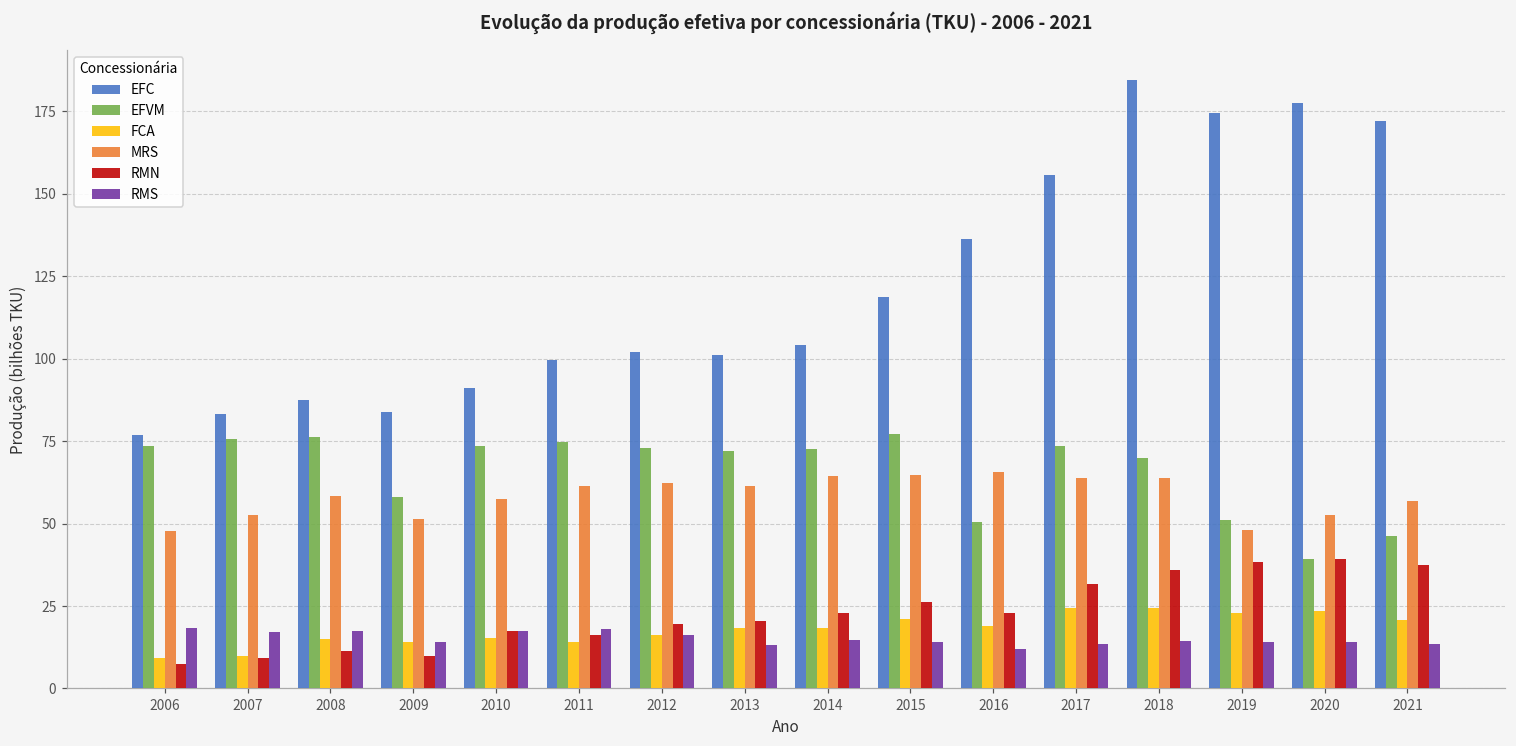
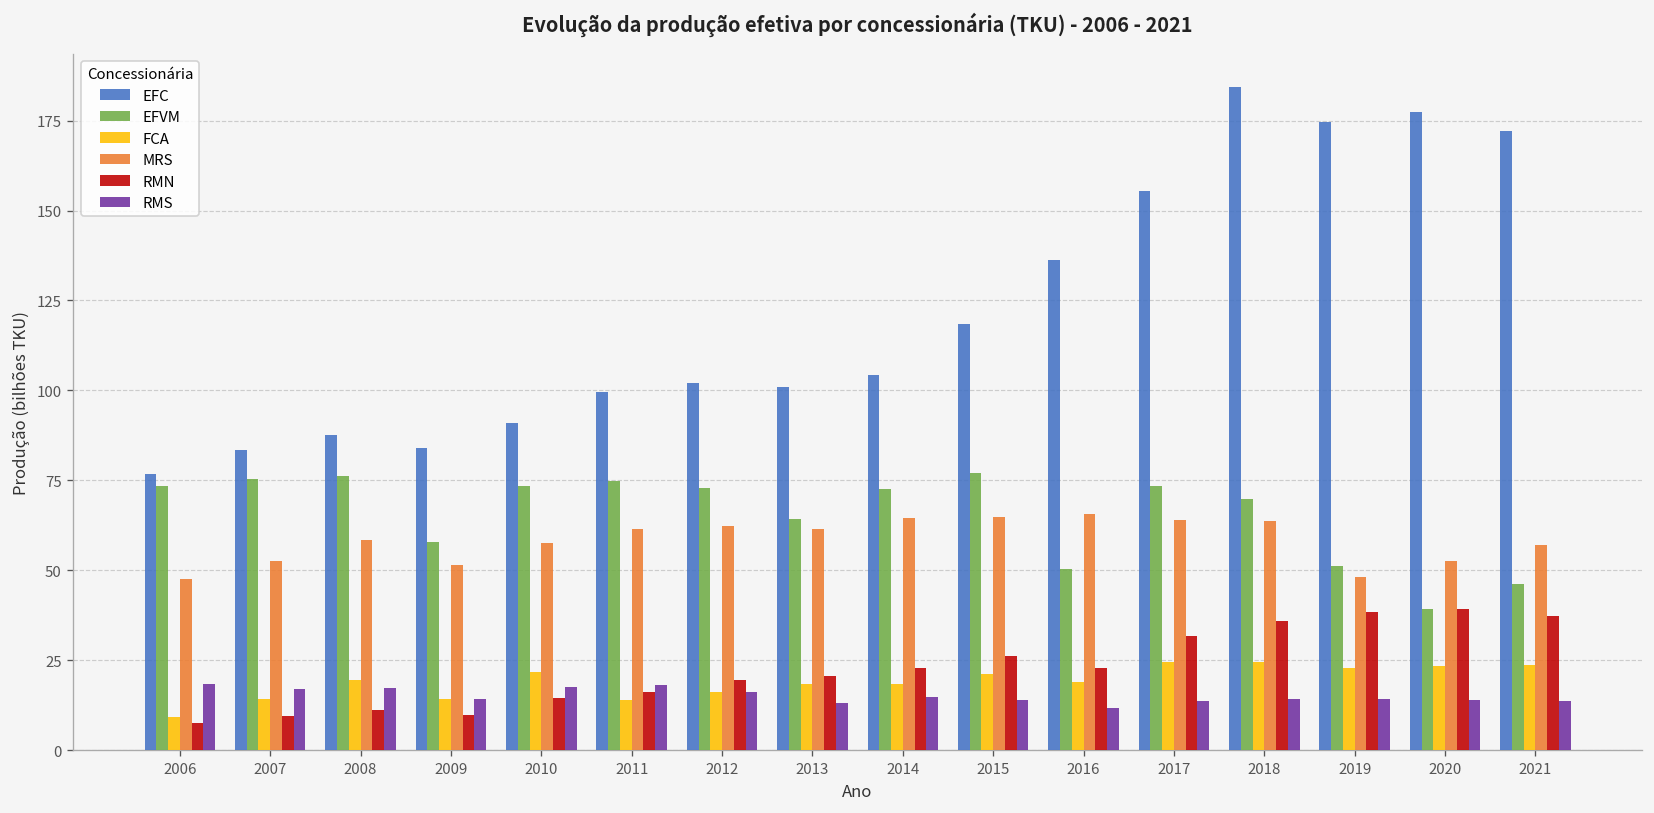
  {
    "EFC": {
      "2006": 77,
      "2007": 83,
      "2008": 88,
      "2009": 84,
      "2010": 91,
      "2011": 100,
      "2012": 102,
      "2013": 101,
      "2014": 104,
      "2015": 119,
      "2016": 136,
      "2017": 156,
      "2018": 184,
      "2019": 174,
      "2020": 177,
      "2021": 172
    },
    "EFVM": {
      "2006": 73,
      "2007": 76,
      "2008": 76,
      "2009": 58,
      "2010": 73,
      "2011": 75,
      "2012": 73,
-     "2013": 72,
+     "2013": 64,
      "2014": 73,
      "2015": 77,
      "2016": 50,
      "2017": 74,
      "2018": 70,
      "2019": 51,
      "2020": 39,
      "2021": 46
    },
    "FCA": {
      "2006": 9,
-     "2007": 10,
-     "2008": 15,
+     "2007": 14,
+     "2008": 19,
      "2009": 14,
-     "2010": 15,
+     "2010": 22,
      "2011": 14,
      "2012": 16,
      "2013": 18,
      "2014": 18,
      "2015": 21,
      "2016": 19,
      "2017": 24,
      "2018": 25,
      "2019": 23,
      "2020": 24,
-     "2021": 21
+     "2021": 24
    },
    "MRS": {
      "2006": 48,
      "2007": 53,
      "2008": 59,
      "2009": 51,
      "2010": 58,
      "2011": 61,
      "2012": 62,
      "2013": 61,
      "2014": 64,
      "2015": 65,
      "2016": 66,
      "2017": 64,
      "2018": 64,
      "2019": 48,
      "2020": 53,
      "2021": 57
    },
    "RMN": {
      "2006": 7,
      "2007": 9,
      "2008": 11,
      "2009": 10,
-     "2010": 17,
+     "2010": 15,
      "2011": 16,
      "2012": 19,
      "2013": 21,
      "2014": 23,
      "2015": 26,
      "2016": 23,
      "2017": 32,
      "2018": 36,
      "2019": 38,
      "2020": 39,
      "2021": 37
    },
    "RMS": {
      "2006": 18,
      "2007": 17,
      "2008": 17,
      "2009": 14,
      "2010": 17,
      "2011": 18,
      "2012": 16,
      "2013": 13,
      "2014": 15,
      "2015": 14,
      "2016": 12,
      "2017": 14,
      "2018": 14,
      "2019": 14,
      "2020": 14,
      "2021": 14
    }
  }
